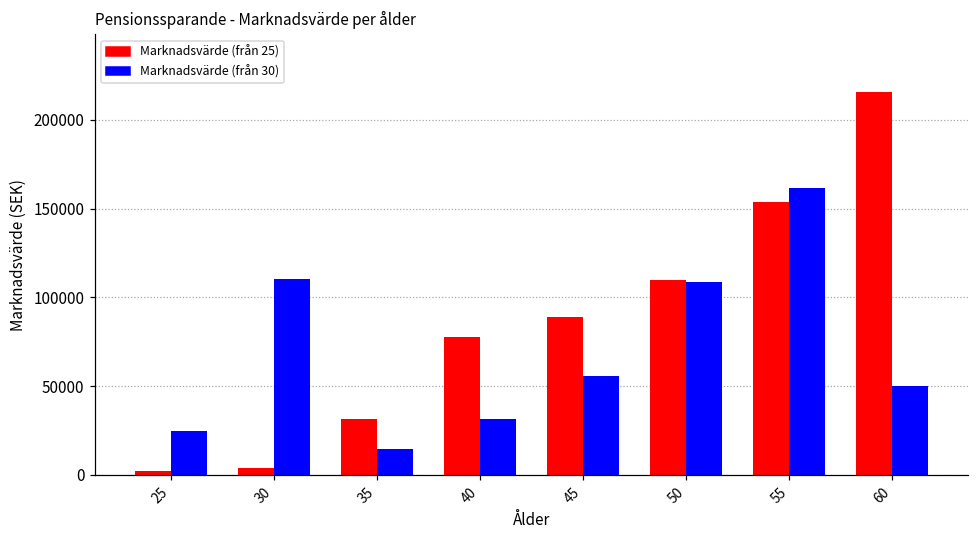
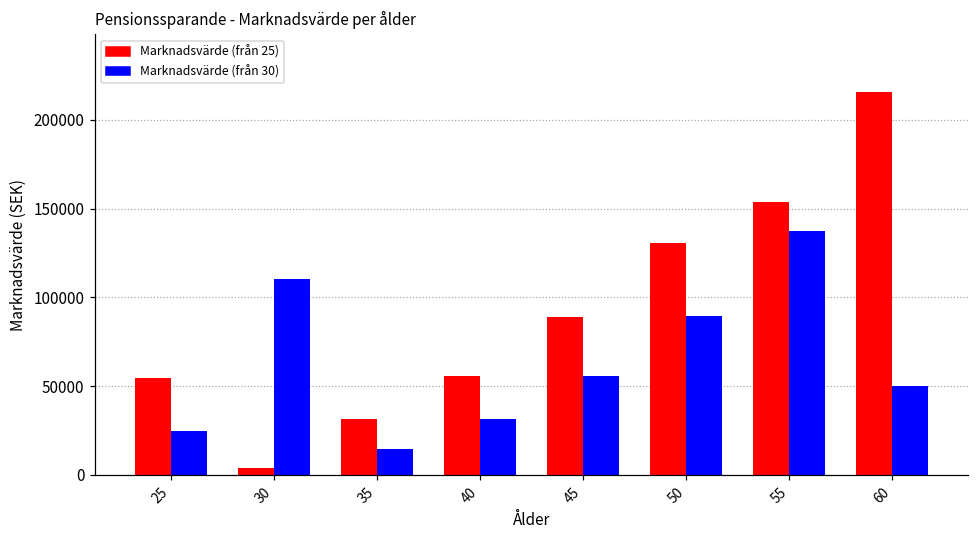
  {
    "Marknadsvärde (från 25)": {
-     "25": 2000,
+     "25": 55000,
      "30": 4000,
      "35": 32000,
-     "40": 78000,
+     "40": 56000,
      "45": 89000,
-     "50": 110000,
+     "50": 130000,
      "55": 154000,
      "60": 216000
    },
    "Marknadsvärde (från 30)": {
      "25": 25000,
      "30": 111000,
      "35": 14000,
      "40": 32000,
      "45": 56000,
-     "50": 108000,
-     "55": 162000,
+     "50": 90000,
+     "55": 137000,
      "60": 50000
    }
  }
